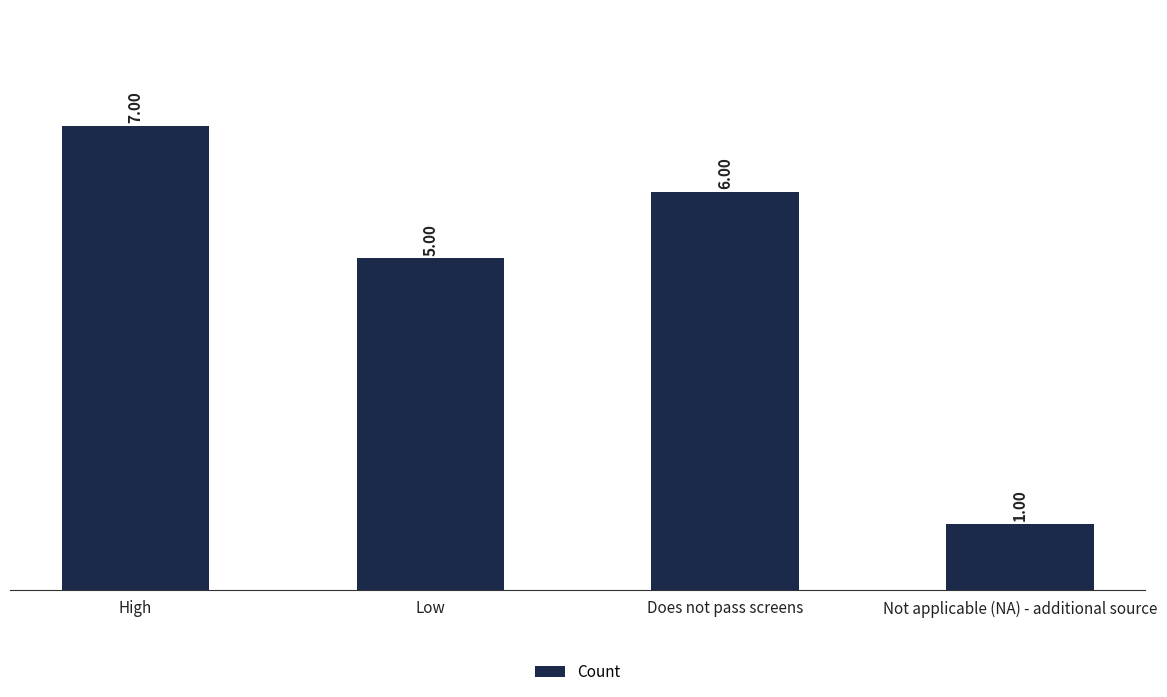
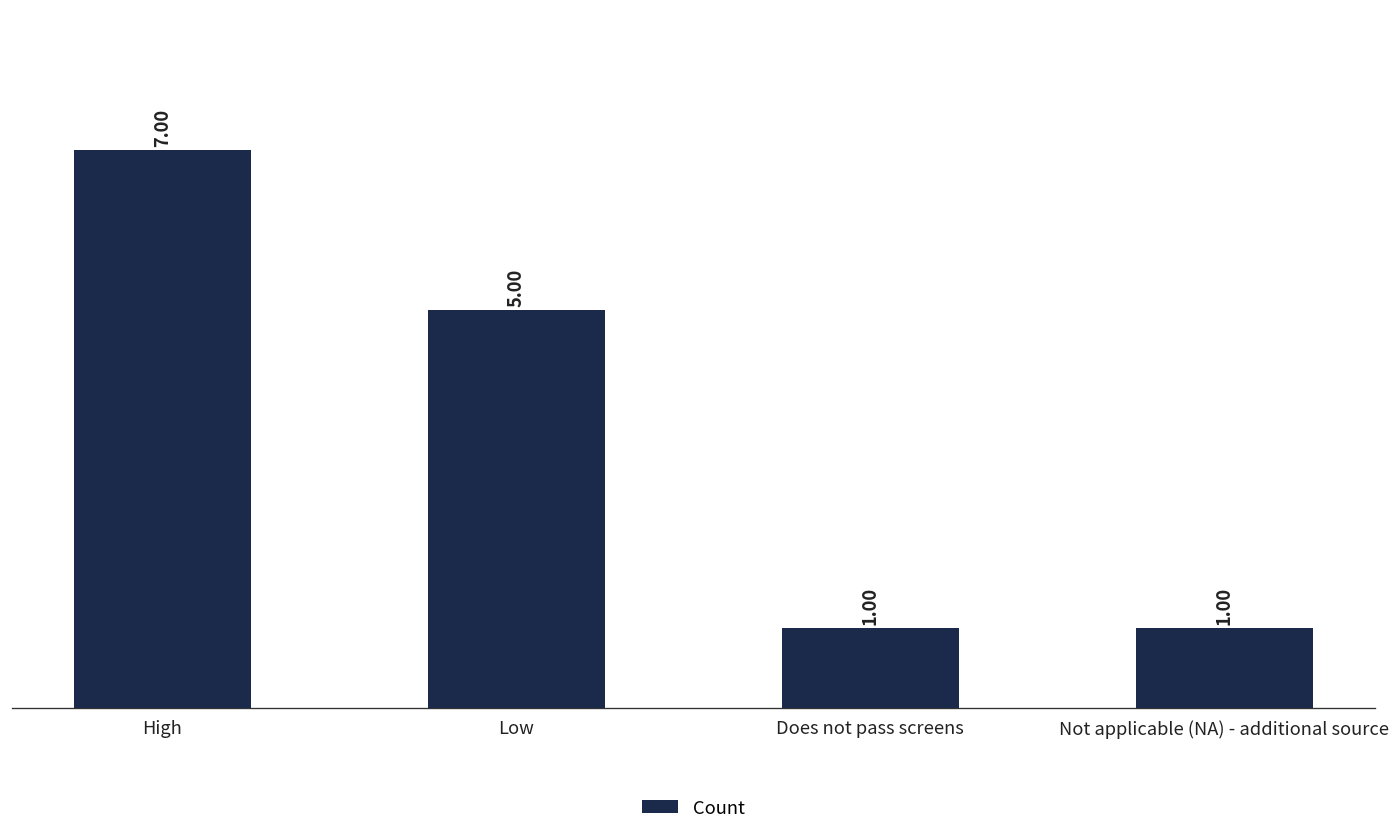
  {
    "High": 7.00,
    "Low": 5.00,
-   "Does not pass screens": 6.00,
+   "Does not pass screens": 1.00,
    "Not applicable (NA) - additional source": 1.00
  }
